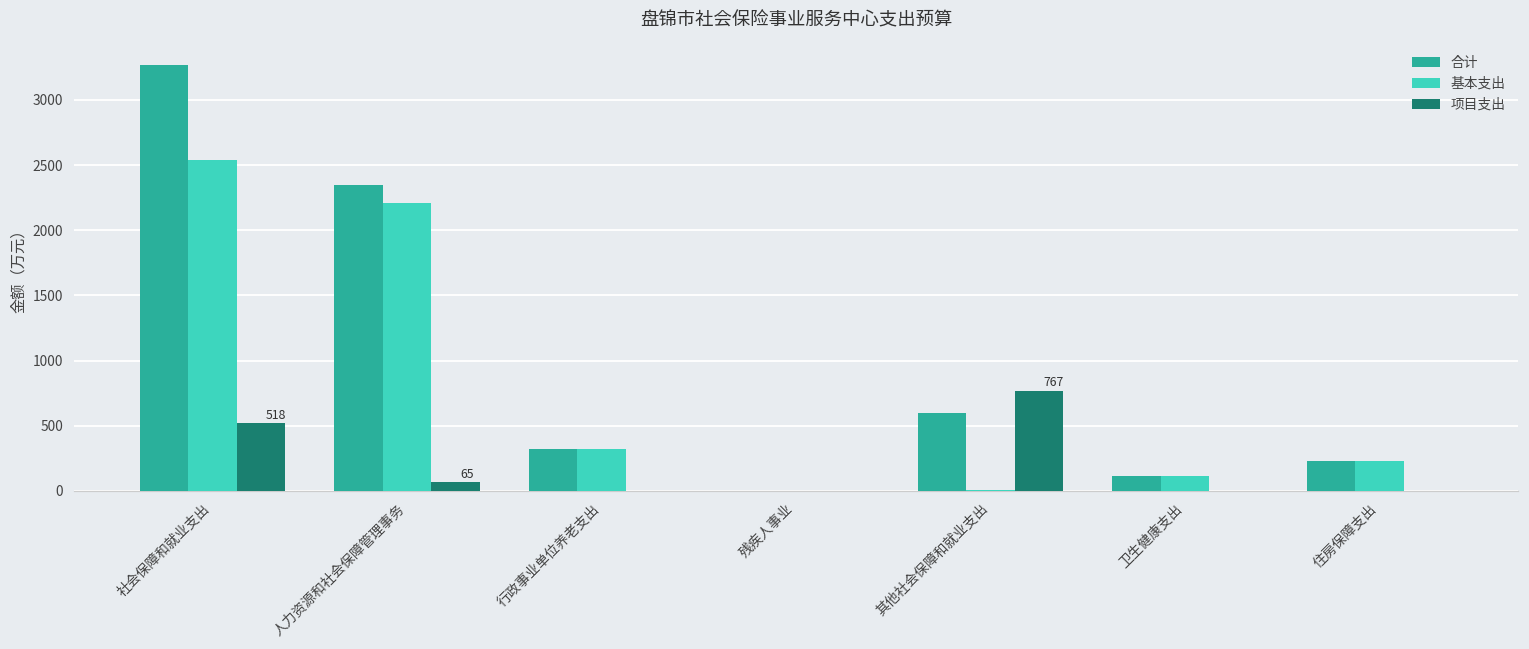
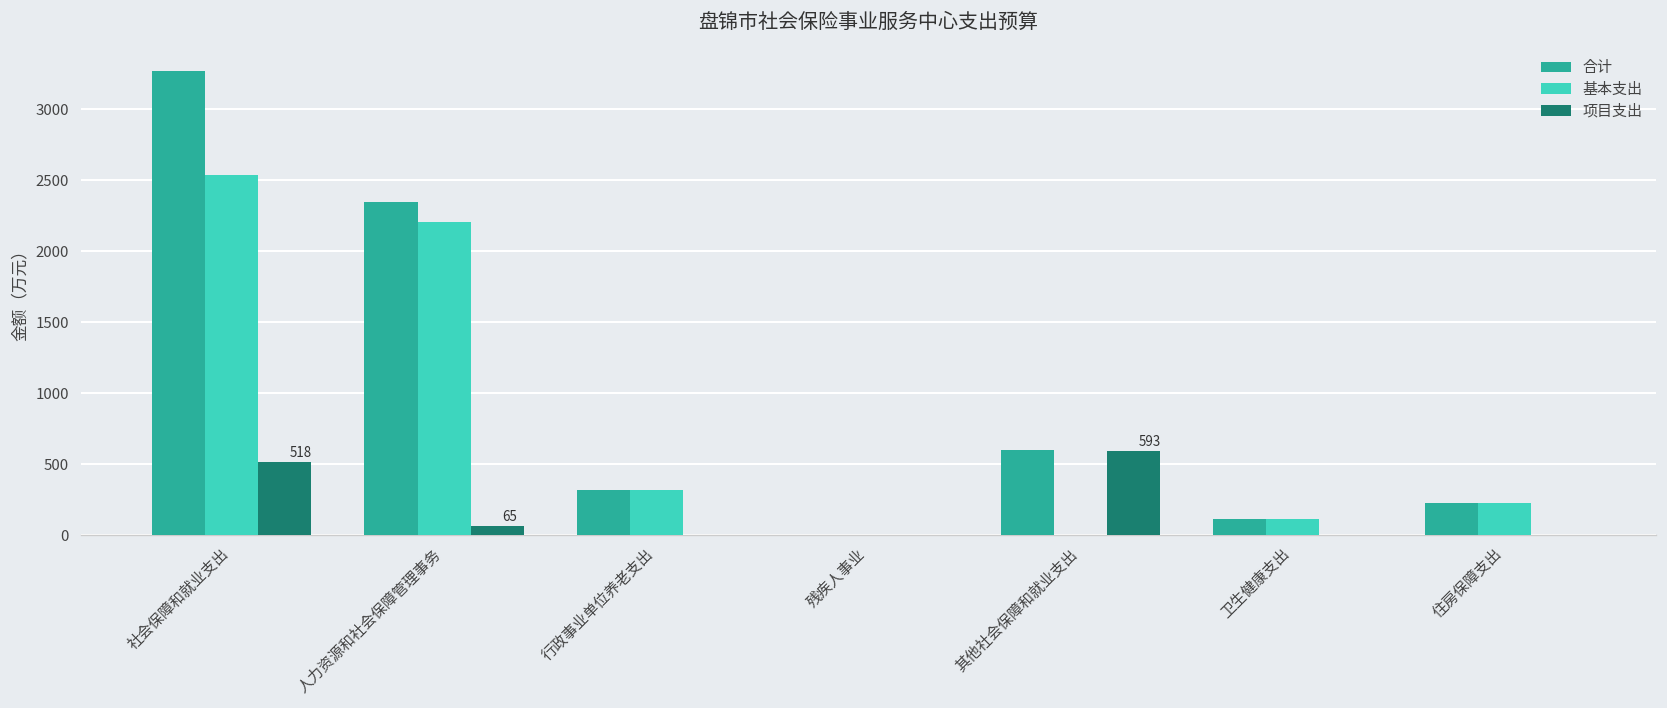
  {
    "项目支出": {
      "社会保障和就业支出": 518,
      "人力资源和社会保障管理事务": 65,
-     "其他社会保障和就业支出": 767
+     "其他社会保障和就业支出": 593
    }
  }
